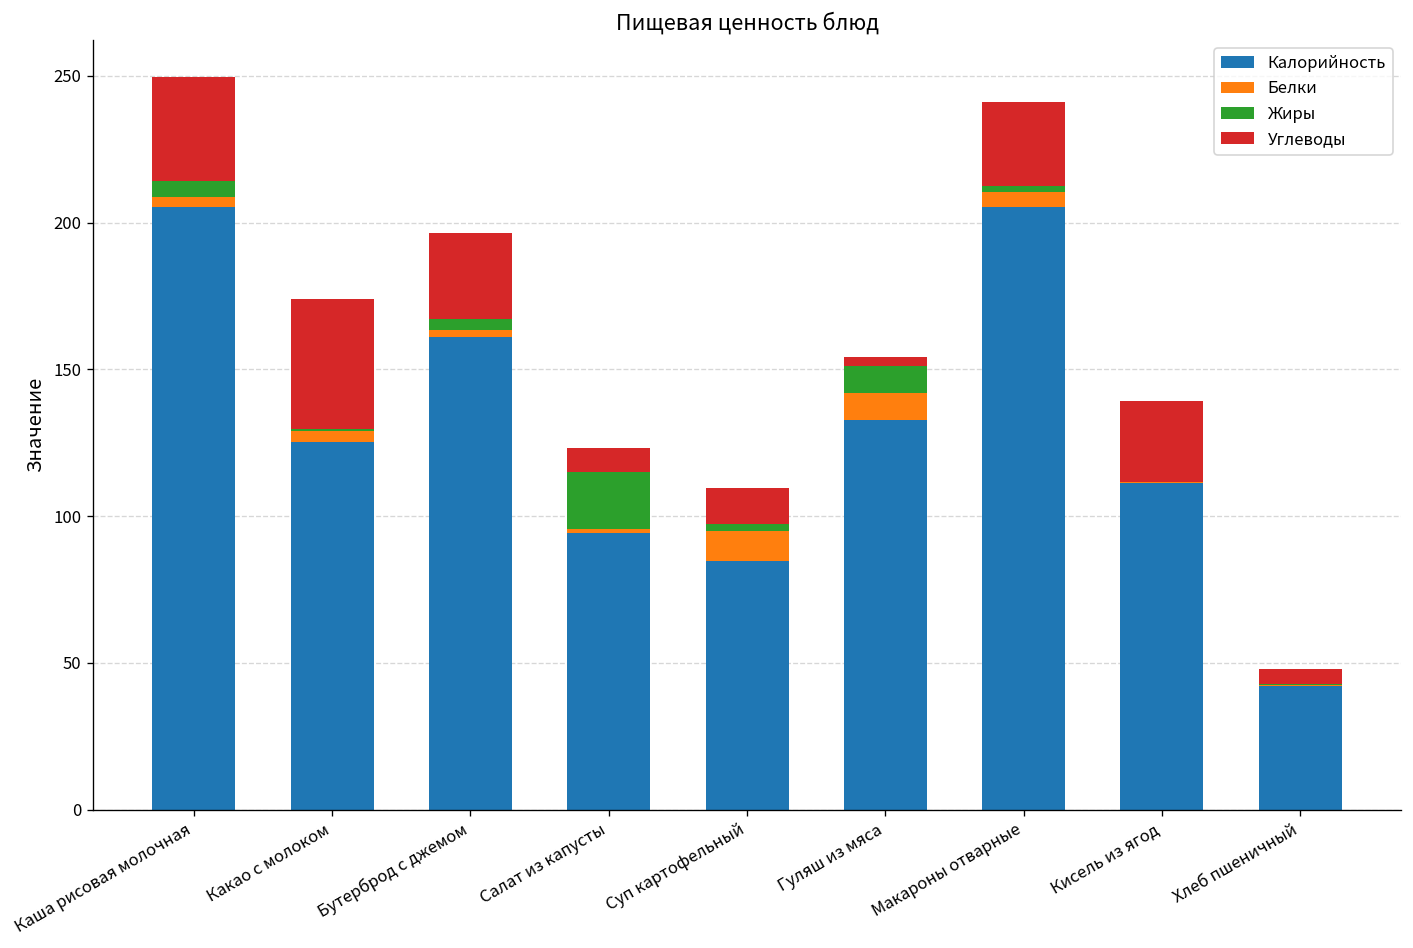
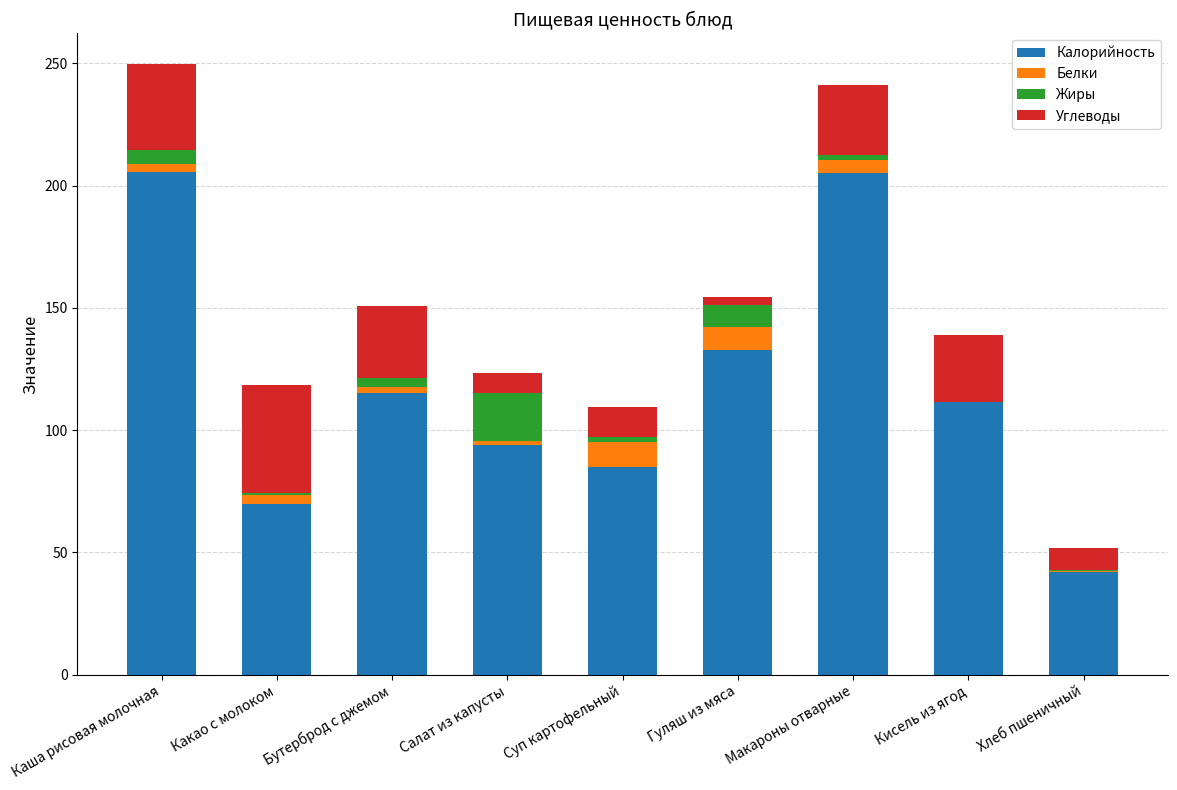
  {
    "Калорийность": {
      "Каша рисовая молочная": 205,
-     "Какао с молоком": 125,
-     "Бутерброд с джемом": 161,
+     "Какао с молоком": 70,
+     "Бутерброд с джемом": 115,
      "Салат из капусты": 94,
      "Суп картофельный": 85,
      "Гуляш из мяса": 133,
      "Макароны отварные": 205,
      "Кисель из ягод": 111,
      "Хлеб пшеничный": 42
    },
    "Белки": {
      "Каша рисовая молочная": 3,
      "Какао с молоком": 4,
      "Бутерброд с джемом": 2,
      "Салат из капусты": 1,
      "Суп картофельный": 10,
      "Гуляш из мяса": 9,
      "Макароны отварные": 5
    },
    "Жиры": {
      "Каша рисовая молочная": 6,
      "Бутерброд с джемом": 4,
      "Салат из капусты": 20,
      "Суп картофельный": 2,
      "Гуляш из мяса": 9,
      "Макароны отварные": 2
    },
    "Углеводы": {
      "Каша рисовая молочная": 35,
      "Какао с молоком": 44,
      "Бутерброд с джемом": 29,
      "Салат из капусты": 8,
      "Суп картофельный": 12,
      "Гуляш из мяса": 3,
      "Макароны отварные": 29,
      "Кисель из ягод": 28,
-     "Хлеб пшеничный": 5
+     "Хлеб пшеничный": 9
    }
  }
